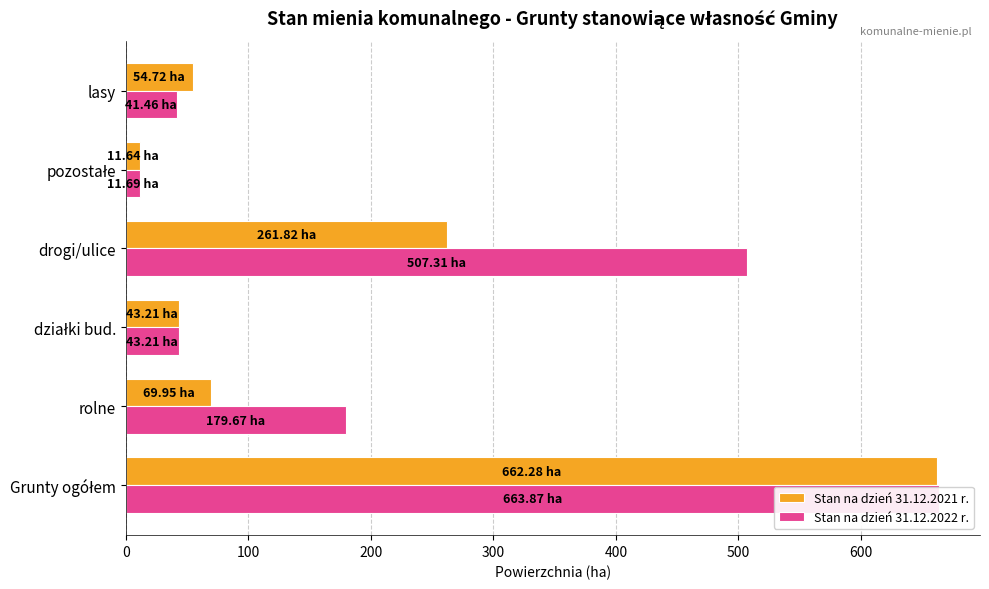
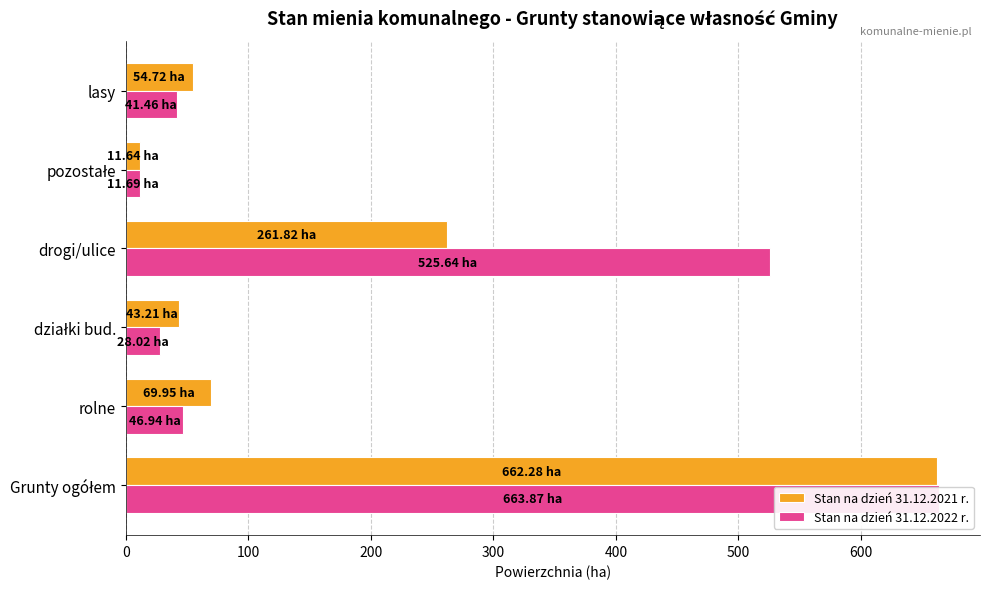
  {
    "Stan na dzień 31.12.2021 r.": {
      "lasy": 54.72,
      "pozostałe": 11.64,
      "drogi/ulice": 261.82,
      "działki bud.": 43.21,
      "rolne": 69.95,
      "Grunty ogółem": 662.28
    },
    "Stan na dzień 31.12.2022 r.": {
      "lasy": 41.46,
      "pozostałe": 11.69,
-     "drogi/ulice": 507.31,
-     "działki bud.": 43.21,
-     "rolne": 179.67
+     "drogi/ulice": 525.64,
+     "działki bud.": 28.02,
+     "rolne": 46.94
    }
  }
